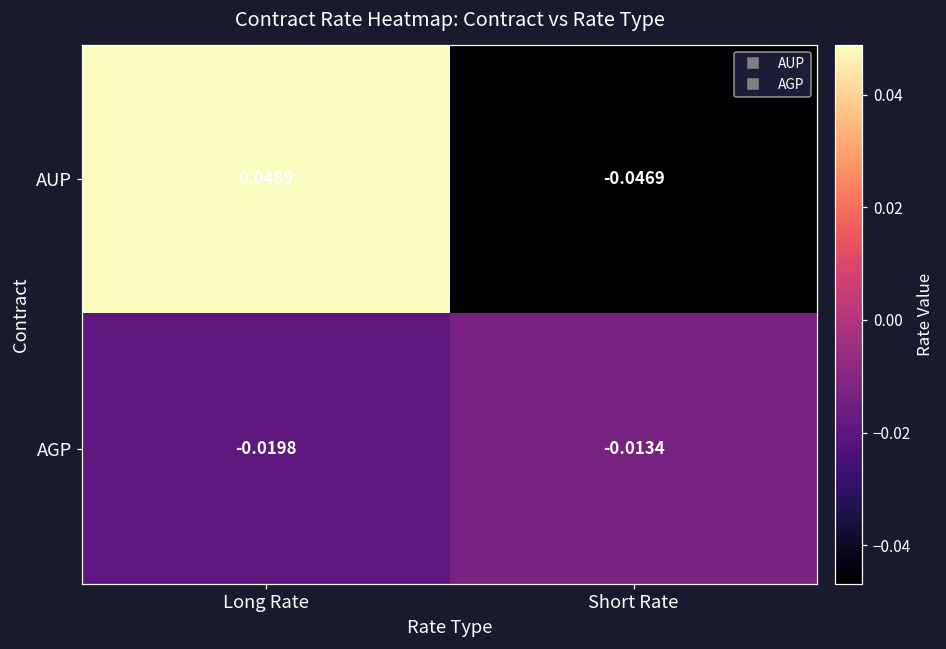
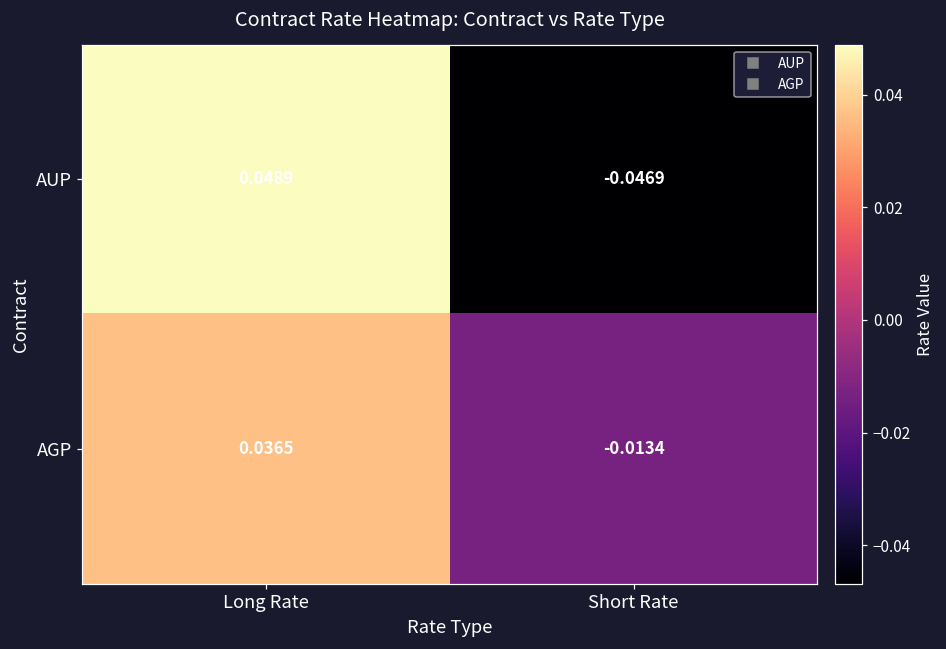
  {
    "AUP": {
      "Long Rate": 0.0489,
      "Short Rate": -0.0469
    },
    "AGP": {
-     "Long Rate": -0.0198,
+     "Long Rate": 0.0365,
      "Short Rate": -0.0134
    }
  }
